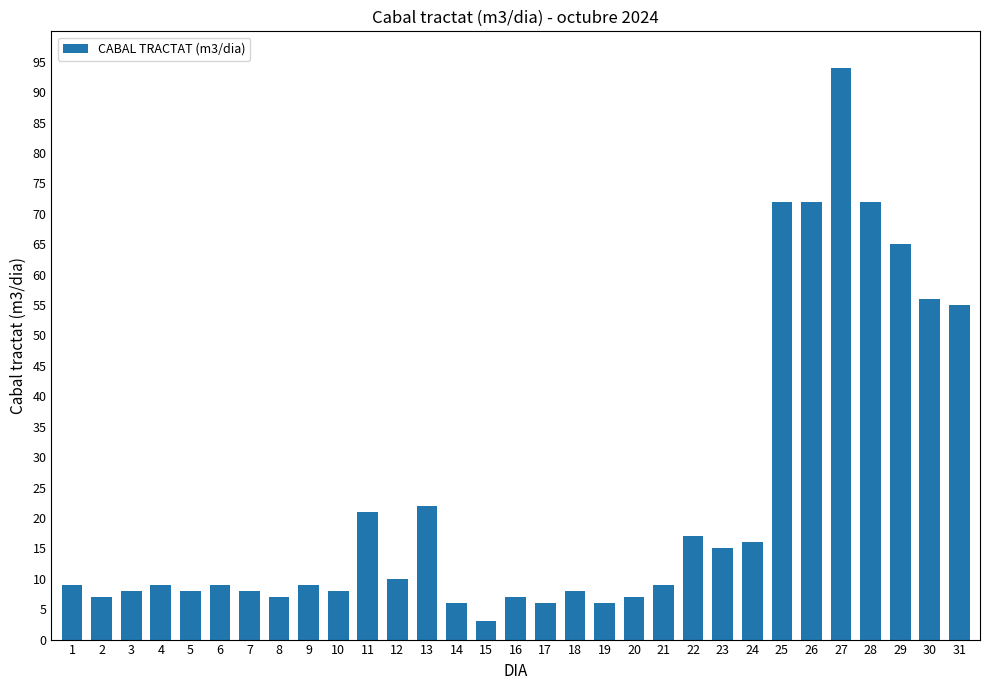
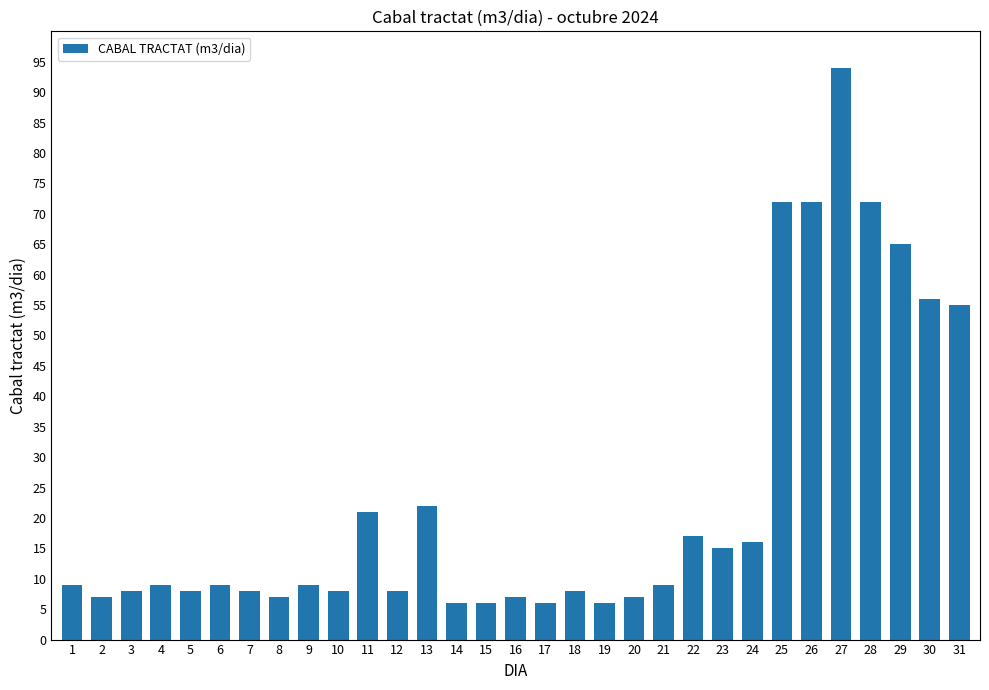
  {
    "1": 9,
    "2": 7,
    "3": 8,
    "4": 9,
    "5": 8,
    "6": 9,
    "7": 8,
    "8": 7,
    "9": 9,
    "10": 8,
    "11": 21,
-   "12": 10,
+   "12": 8,
    "13": 22,
    "14": 6,
-   "15": 3,
+   "15": 6,
    "16": 7,
    "17": 6,
    "18": 8,
    "19": 6,
    "20": 7,
    "21": 9,
    "22": 17,
    "23": 15,
    "24": 16,
    "25": 72,
    "26": 72,
    "27": 94,
    "28": 72,
    "29": 65,
    "30": 56,
    "31": 55
  }
